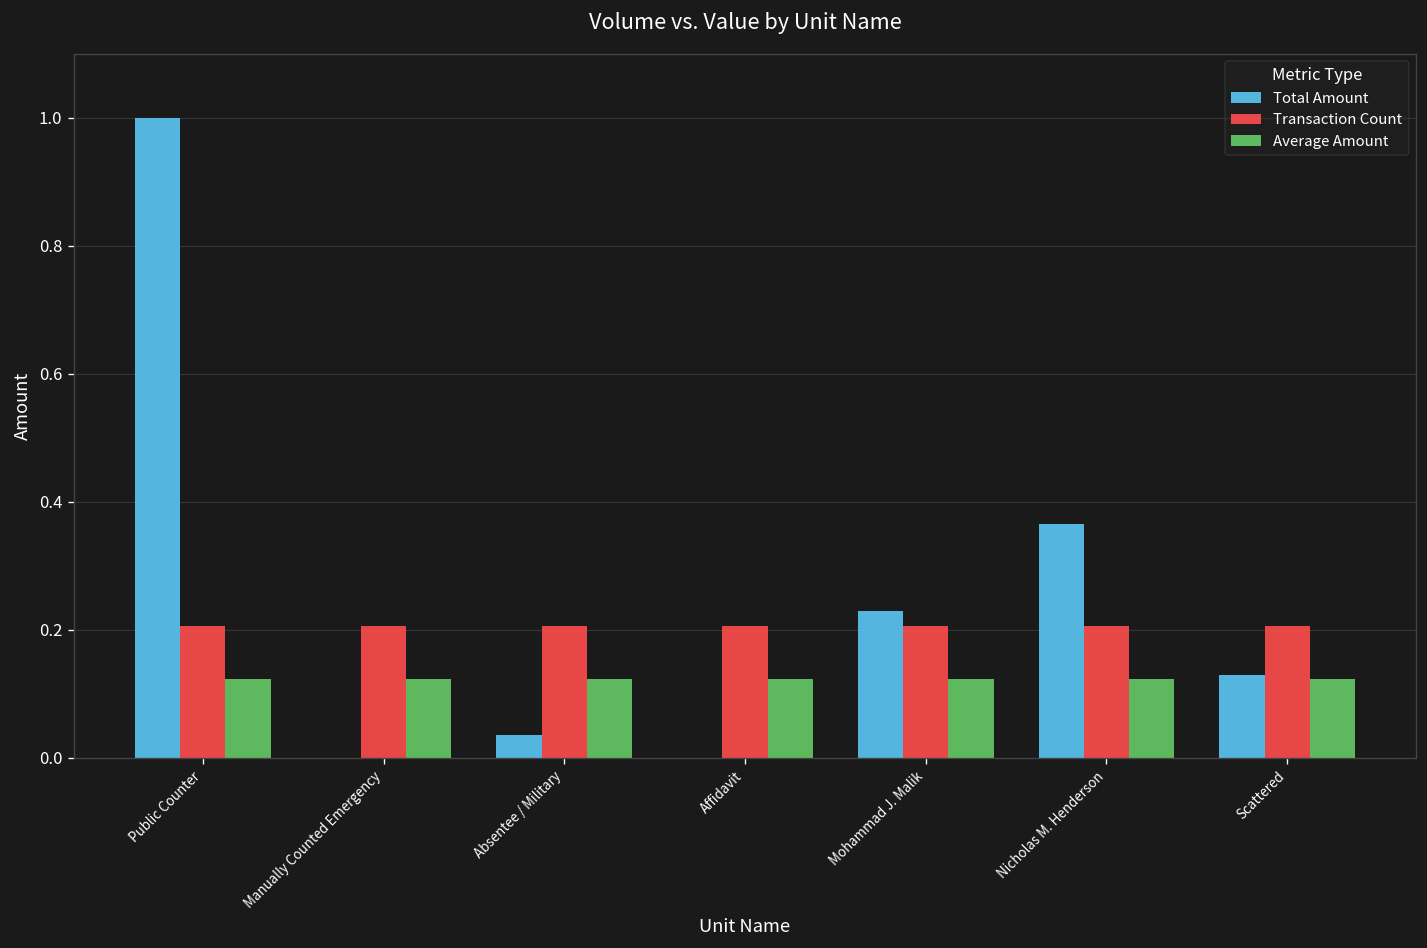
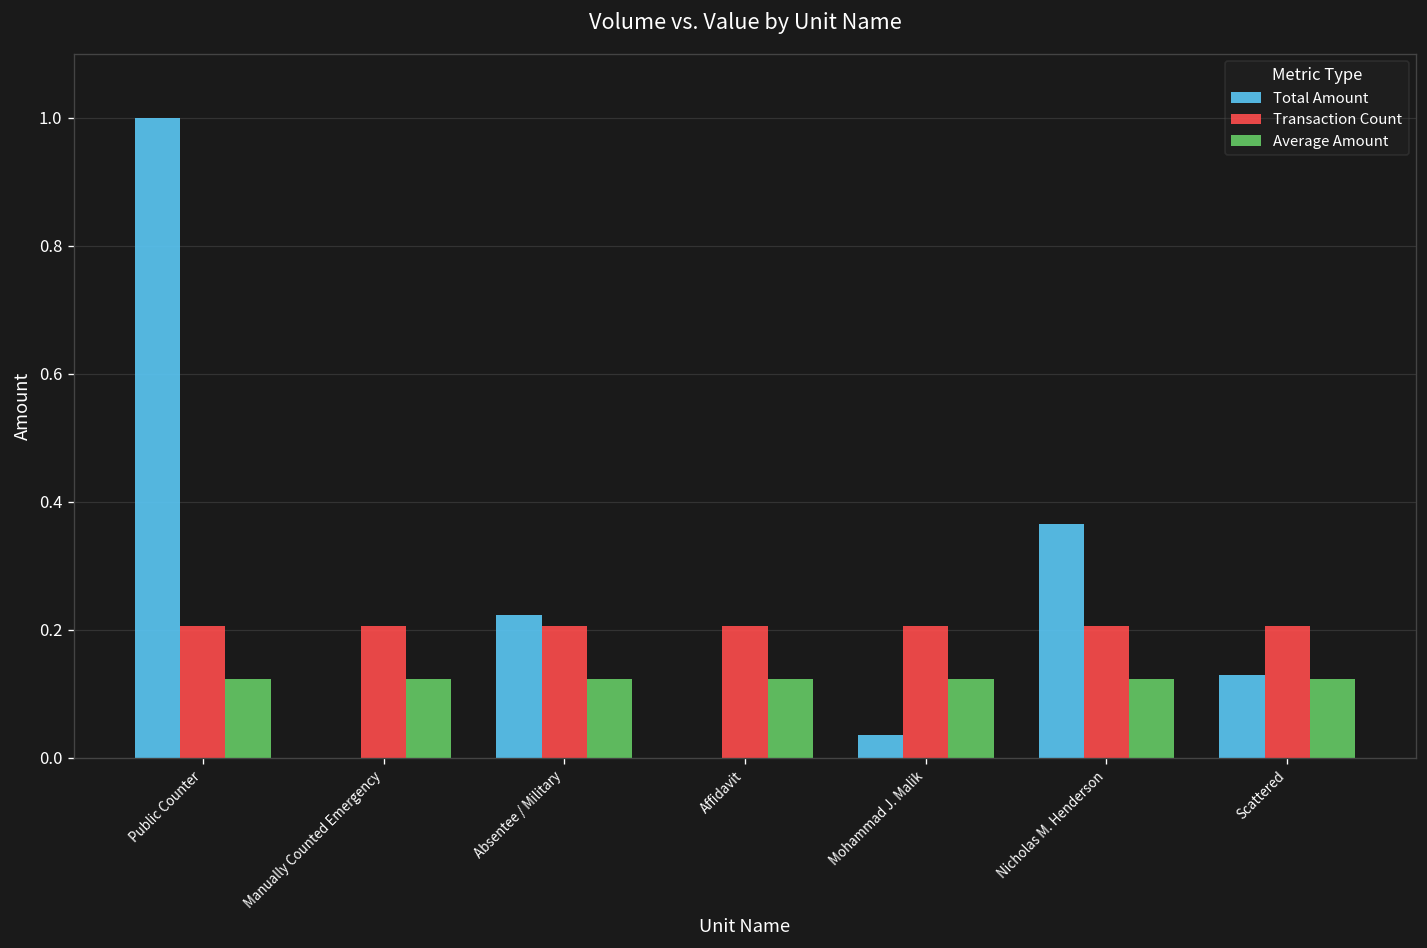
  {
    "Total Amount": {
      "Public Counter": 1.00,
      "Manually Counted Emergency": 0.00,
-     "Absentee / Military": 0.04,
+     "Absentee / Military": 0.22,
      "Affidavit": 0.00,
-     "Mohammad J. Malik": 0.23,
+     "Mohammad J. Malik": 0.04,
      "Nicholas M. Henderson": 0.36,
      "Scattered": 0.13
    },
    "Transaction Count": {
      "Public Counter": 0.21,
      "Manually Counted Emergency": 0.21,
      "Absentee / Military": 0.21,
      "Affidavit": 0.21,
      "Mohammad J. Malik": 0.21,
      "Nicholas M. Henderson": 0.21,
      "Scattered": 0.21
    },
    "Average Amount": {
      "Public Counter": 0.12,
      "Manually Counted Emergency": 0.12,
      "Absentee / Military": 0.12,
      "Affidavit": 0.12,
      "Mohammad J. Malik": 0.12,
      "Nicholas M. Henderson": 0.12,
      "Scattered": 0.12
    }
  }
